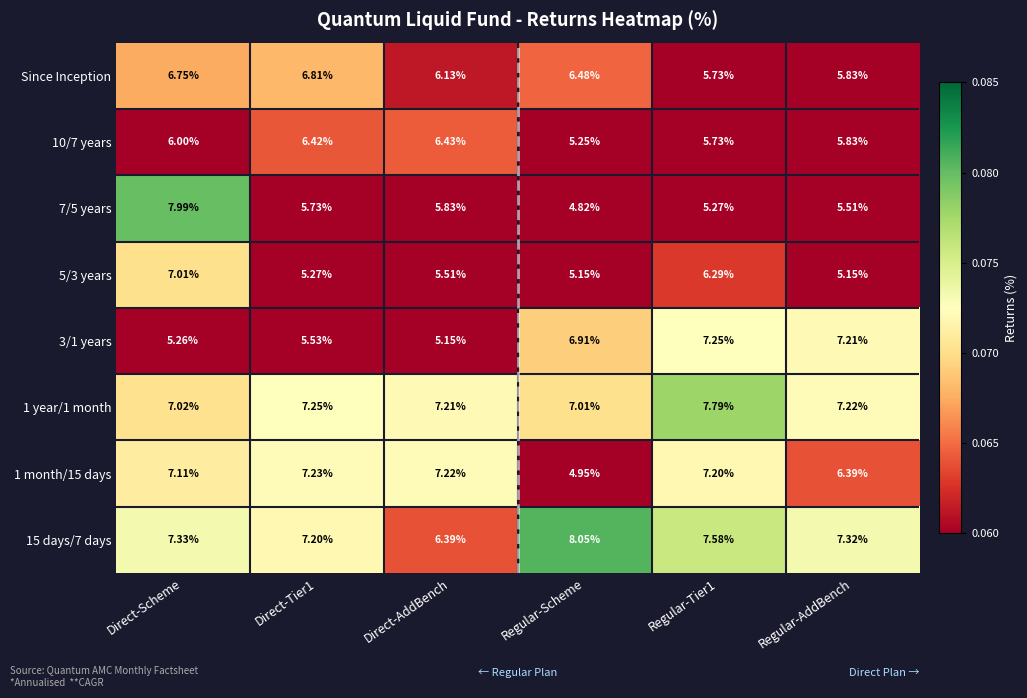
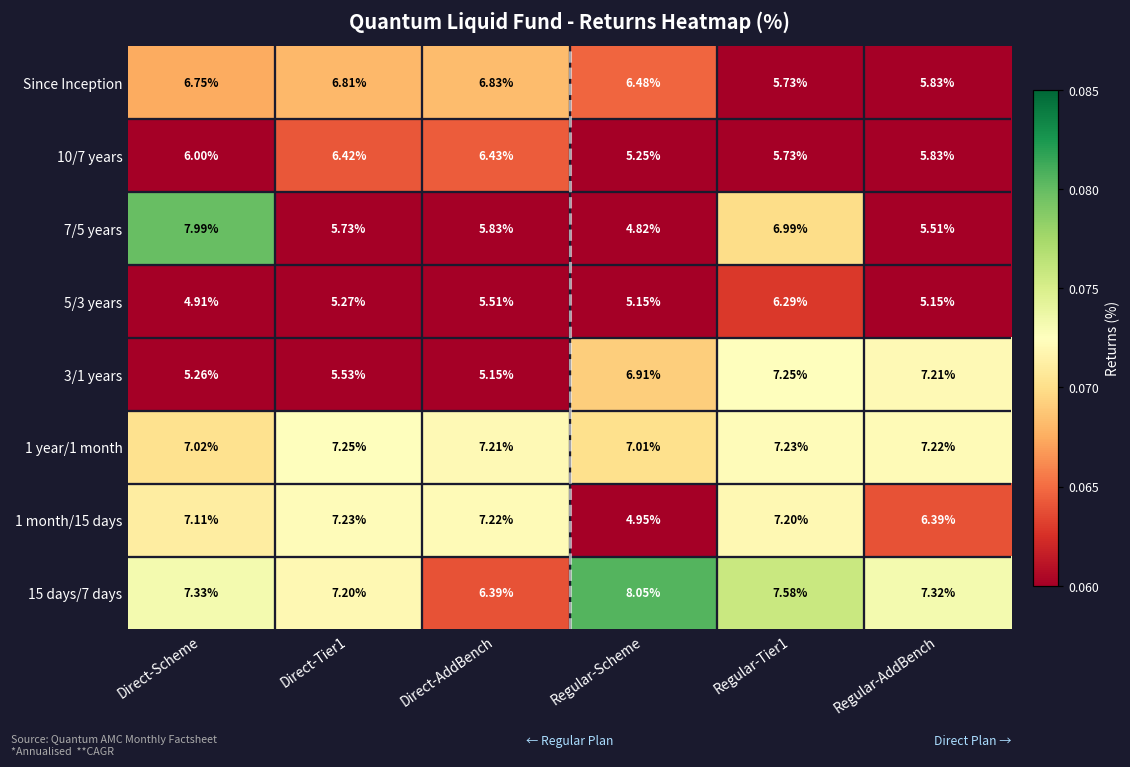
  {
    "Since Inception": {
      "Direct-Scheme": "6.75%",
      "Direct-Tier1": "6.81%",
-     "Direct-AddBench": "6.13%",
+     "Direct-AddBench": "6.83%",
      "Regular-Scheme": "6.48%",
      "Regular-Tier1": "5.73%",
      "Regular-AddBench": "5.83%"
    },
    "10/7 years": {
      "Direct-Scheme": "6.00%",
      "Direct-Tier1": "6.42%",
      "Direct-AddBench": "6.43%",
      "Regular-Scheme": "5.25%",
      "Regular-Tier1": "5.73%",
      "Regular-AddBench": "5.83%"
    },
    "7/5 years": {
      "Direct-Scheme": "7.99%",
      "Direct-Tier1": "5.73%",
      "Direct-AddBench": "5.83%",
      "Regular-Scheme": "4.82%",
-     "Regular-Tier1": "5.27%",
+     "Regular-Tier1": "6.99%",
      "Regular-AddBench": "5.51%"
    },
    "5/3 years": {
-     "Direct-Scheme": "7.01%",
+     "Direct-Scheme": "4.91%",
      "Direct-Tier1": "5.27%",
      "Direct-AddBench": "5.51%",
      "Regular-Scheme": "5.15%",
      "Regular-Tier1": "6.29%",
      "Regular-AddBench": "5.15%"
    },
    "3/1 years": {
      "Direct-Scheme": "5.26%",
      "Direct-Tier1": "5.53%",
      "Direct-AddBench": "5.15%",
      "Regular-Scheme": "6.91%",
      "Regular-Tier1": "7.25%",
      "Regular-AddBench": "7.21%"
    },
    "1 year/1 month": {
      "Direct-Scheme": "7.02%",
      "Direct-Tier1": "7.25%",
      "Direct-AddBench": "7.21%",
      "Regular-Scheme": "7.01%",
-     "Regular-Tier1": "7.79%",
+     "Regular-Tier1": "7.23%",
      "Regular-AddBench": "7.22%"
    },
    "1 month/15 days": {
      "Direct-Scheme": "7.11%",
      "Direct-Tier1": "7.23%",
      "Direct-AddBench": "7.22%",
      "Regular-Scheme": "4.95%",
      "Regular-Tier1": "7.20%",
      "Regular-AddBench": "6.39%"
    },
    "15 days/7 days": {
      "Direct-Scheme": "7.33%",
      "Direct-Tier1": "7.20%",
      "Direct-AddBench": "6.39%",
      "Regular-Scheme": "8.05%",
      "Regular-Tier1": "7.58%",
      "Regular-AddBench": "7.32%"
    }
  }
